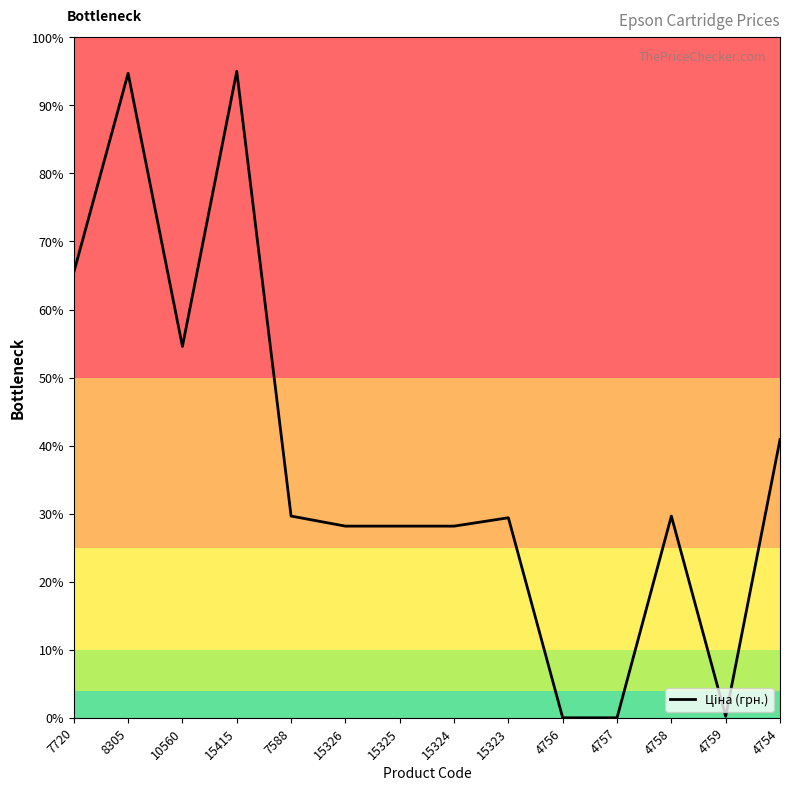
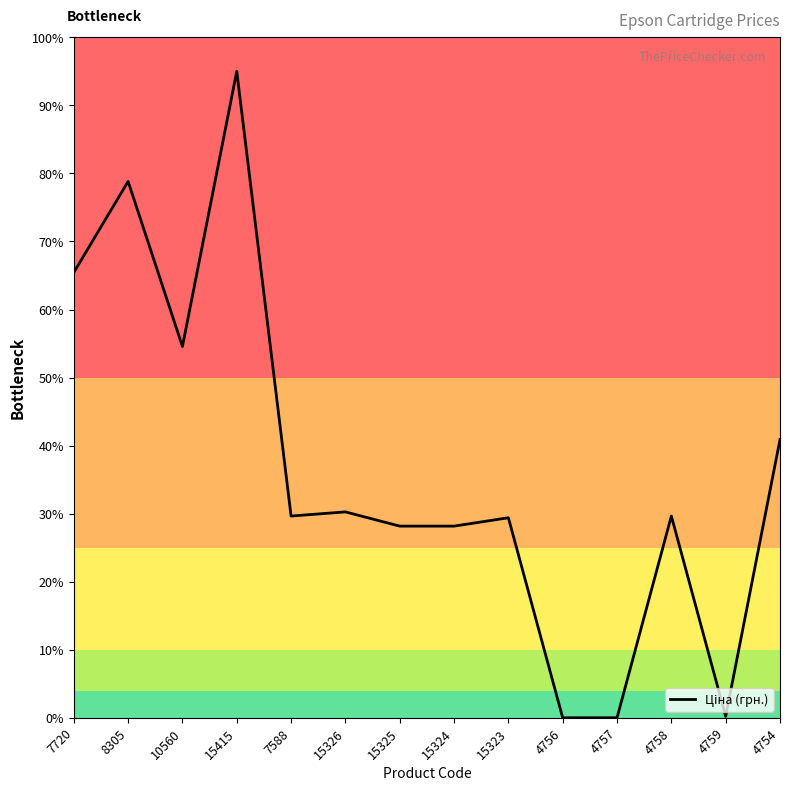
  {
    "7720": "65%",
-   "8305": "95%",
+   "8305": "79%",
    "10560": "55%",
    "15415": "95%",
    "7588": "30%",
-   "15326": "28%",
+   "15326": "30%",
    "15325": "28%",
    "15324": "28%",
    "15323": "29%",
    "4756": "0%",
    "4757": "0%",
    "4758": "30%",
    "4759": "0%",
    "4754": "41%"
  }
